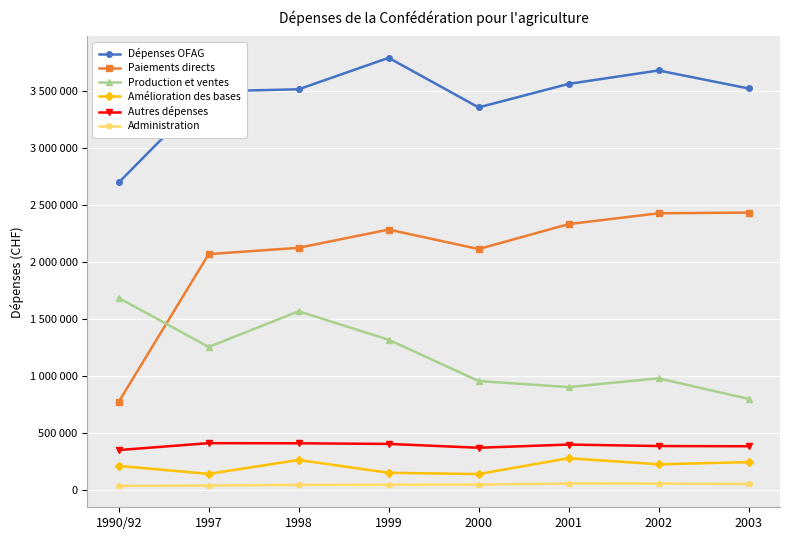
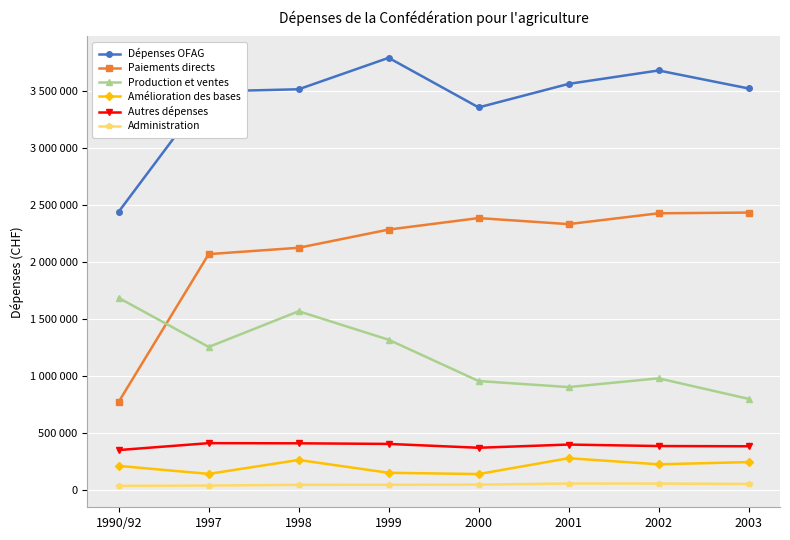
  {
    "Dépenses OFAG": {
-     "1990/92": 2700000,
+     "1990/92": 2440000,
      "1998": 3520000,
      "1999": 3790000,
      "2000": 3360000,
      "2001": 3570000,
      "2002": 3680000,
      "2003": 3530000
    },
    "Paiements directs": {
      "1990/92": 770000,
      "1997": 2070000,
      "1998": 2130000,
      "1999": 2290000,
-     "2000": 2110000,
+     "2000": 2390000,
      "2001": 2330000,
      "2002": 2430000,
      "2003": 2440000
    },
    "Production et ventes": {
      "1990/92": 1680000,
      "1997": 1250000,
      "1998": 1570000,
      "1999": 1320000,
      "2000": 950000,
      "2001": 900000,
      "2002": 980000,
      "2003": 800000
    },
    "Amélioration des bases": {
      "1990/92": 210000,
      "1997": 140000,
      "1998": 260000,
      "1999": 150000,
      "2000": 140000,
      "2001": 280000,
      "2002": 220000,
      "2003": 240000
    },
    "Autres dépenses": {
      "1990/92": 350000,
      "1997": 410000,
      "1998": 410000,
      "1999": 400000,
      "2000": 370000,
      "2001": 400000,
      "2002": 380000,
      "2003": 380000
    },
    "Administration": {
      "1990/92": 30000,
      "1997": 40000,
      "1998": 40000,
      "1999": 40000,
      "2000": 40000,
      "2001": 50000,
      "2002": 50000,
      "2003": 50000
    }
  }
